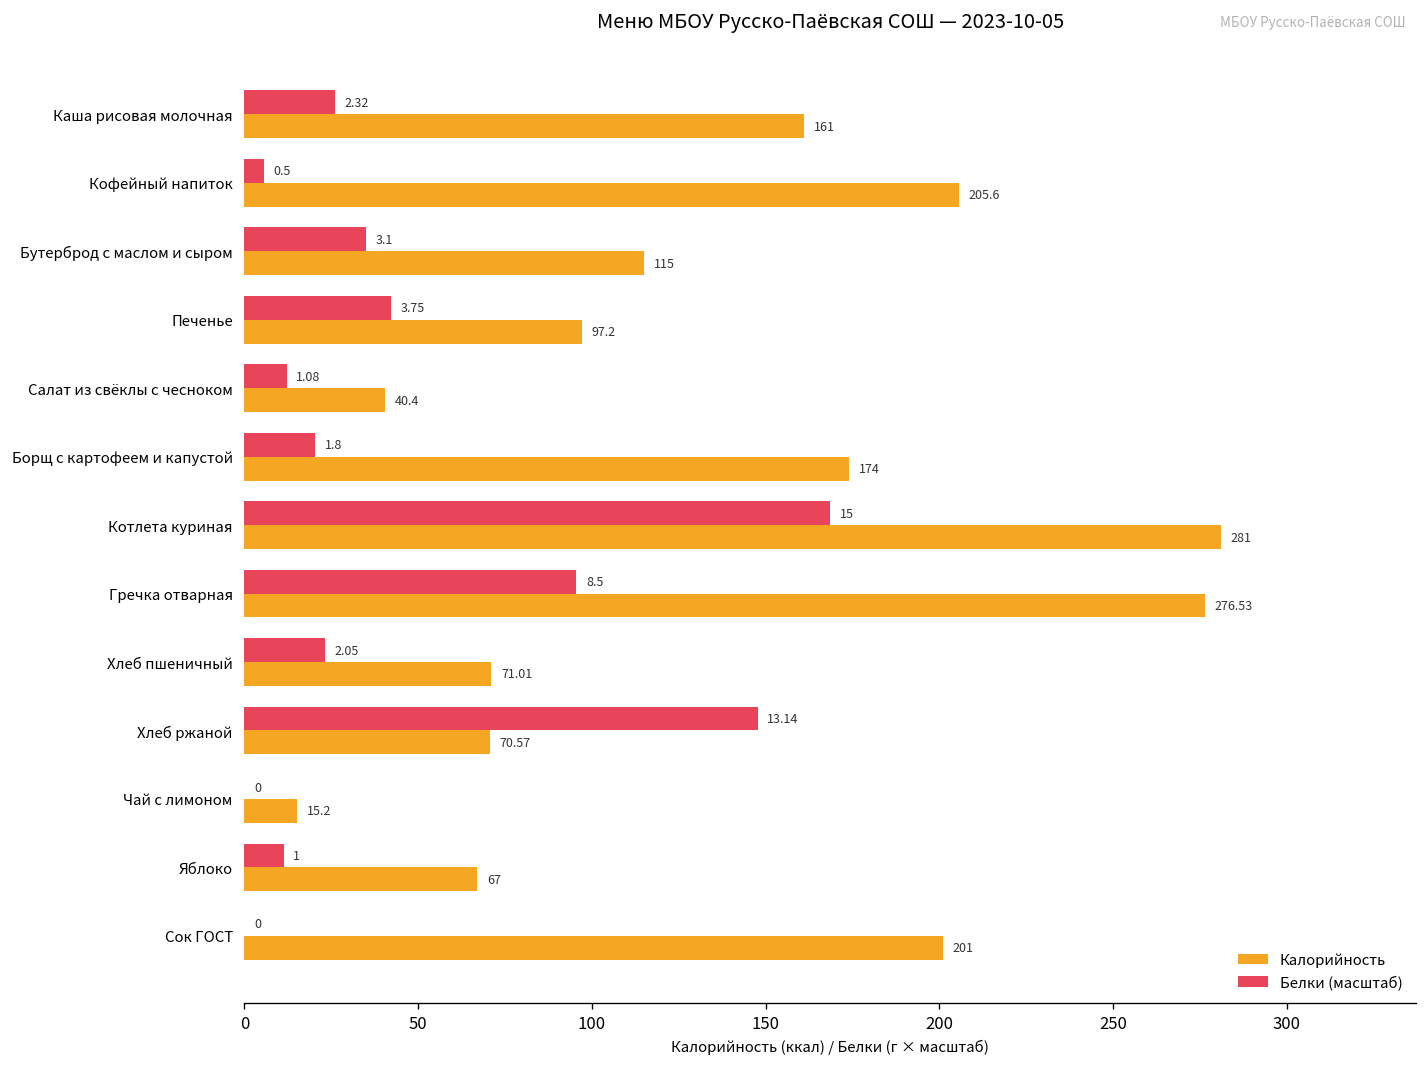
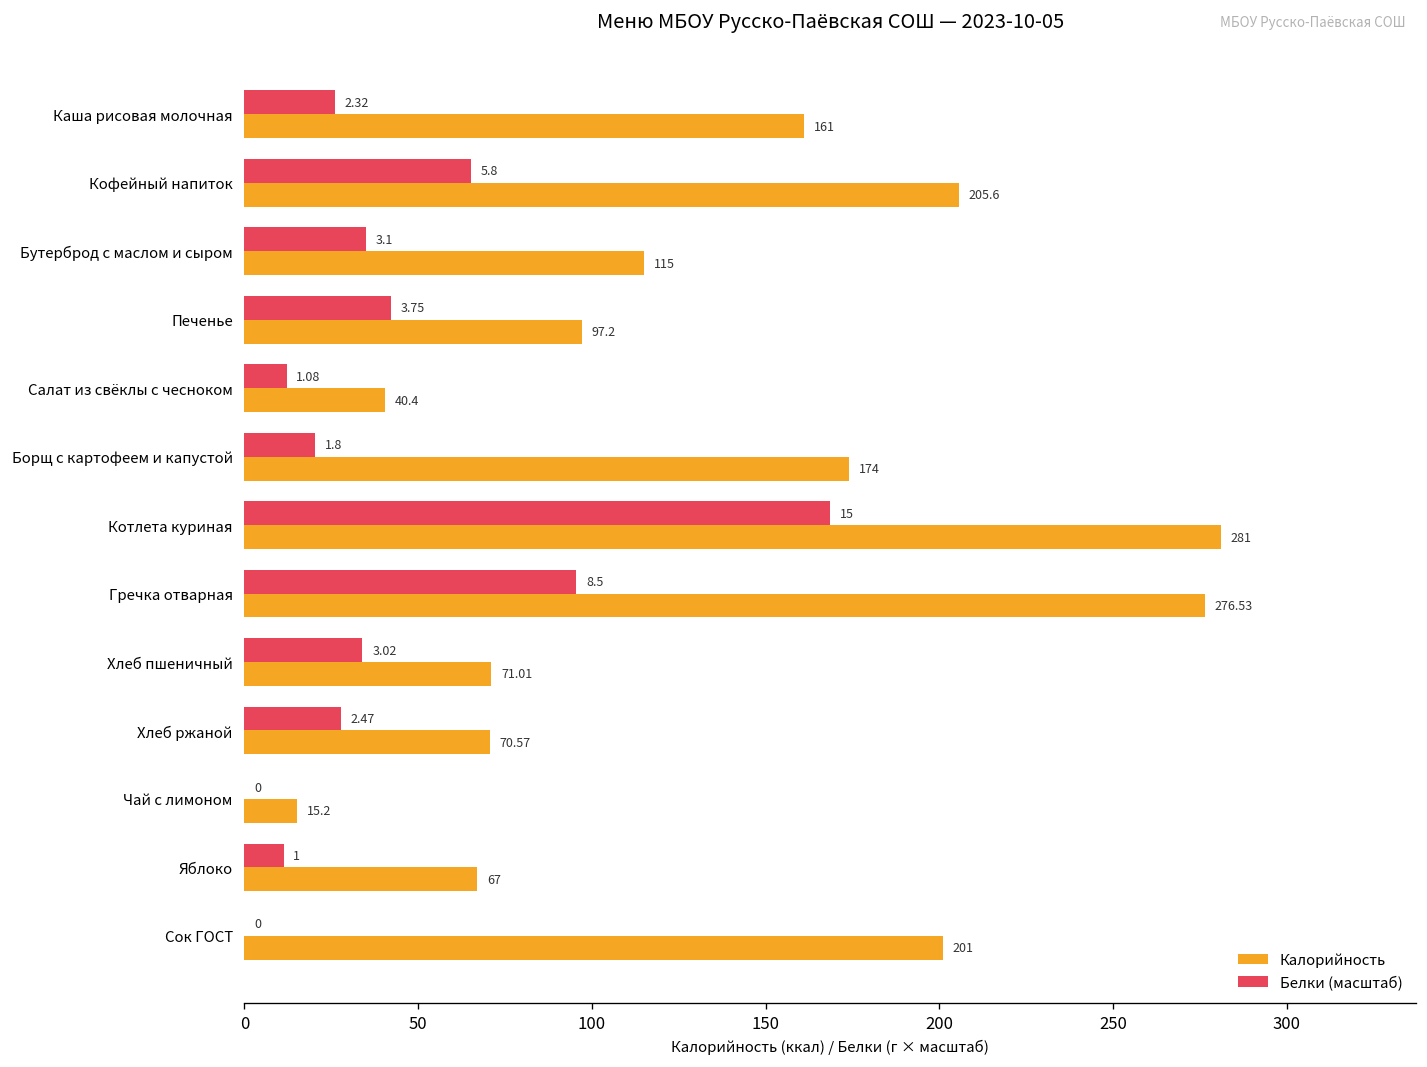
  {
    "Калорийность": {
      "Каша рисовая молочная": 161,
      "Кофейный напиток": 205.6,
      "Бутерброд с маслом и сыром": 115,
      "Печенье": 97.2,
      "Салат из свёклы с чесноком": 40.4,
      "Борщ с картофеем и капустой": 174,
      "Котлета куриная": 281,
      "Гречка отварная": 276.53,
      "Хлеб пшеничный": 71.01,
      "Хлеб ржаной": 70.57,
      "Чай с лимоном": 15.2,
      "Яблоко": 67,
      "Сок ГОСТ": 201
    },
    "Белки (масштаб)": {
-     "Кофейный напиток": 0.5,
-     "Хлеб пшеничный": 2.05,
-     "Хлеб ржаной": 13.14,
+     "Кофейный напиток": 5.8,
+     "Хлеб пшеничный": 3.02,
+     "Хлеб ржаной": 2.47,
      "Чай с лимоном": 0,
      "Сок ГОСТ": 0
    }
  }
